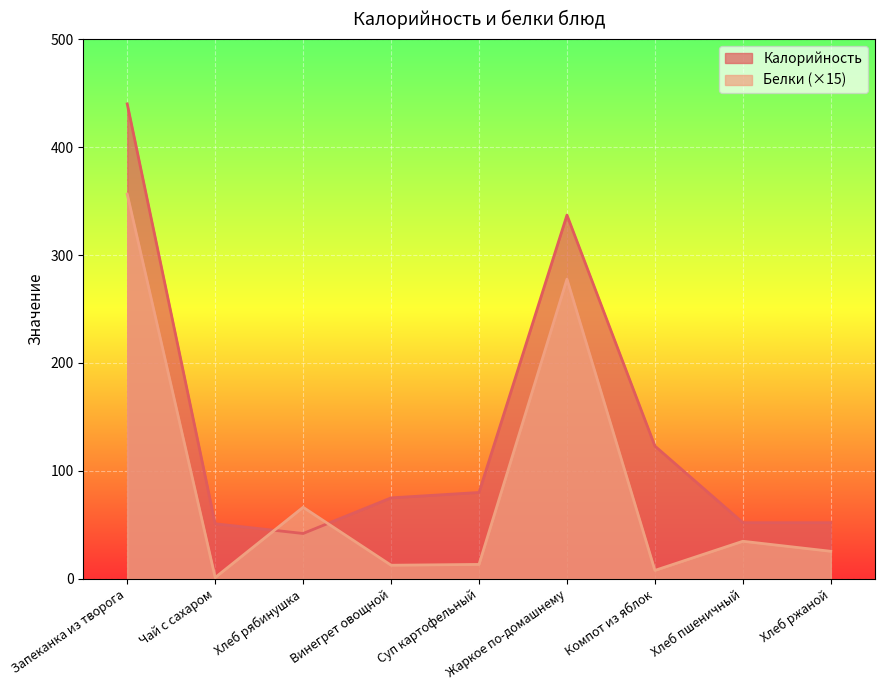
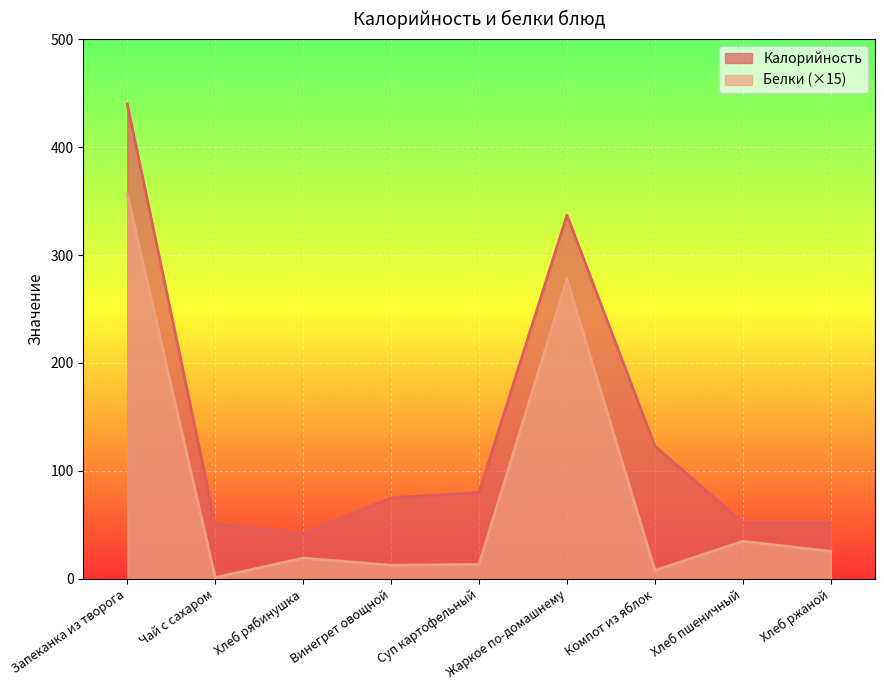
  {
    "Калорийность": {
      "Запеканка из творога": 440,
      "Чай с сахаром": 51,
      "Хлеб рябинушка": 42,
      "Винегрет овощной": 75,
      "Суп картофельный": 80,
      "Жаркое по-домашнему": 337,
      "Компот из яблок": 123,
      "Хлеб пшеничный": 52,
      "Хлеб ржаной": 52
    },
    "Белки (×15)": {
      "Запеканка из творога": 356,
      "Чай с сахаром": 1,
-     "Хлеб рябинушка": 66,
+     "Хлеб рябинушка": 19,
      "Винегрет овощной": 13,
      "Суп картофельный": 13,
      "Жаркое по-домашнему": 278,
      "Компот из яблок": 8,
      "Хлеб пшеничный": 35,
      "Хлеб ржаной": 26
    }
  }
